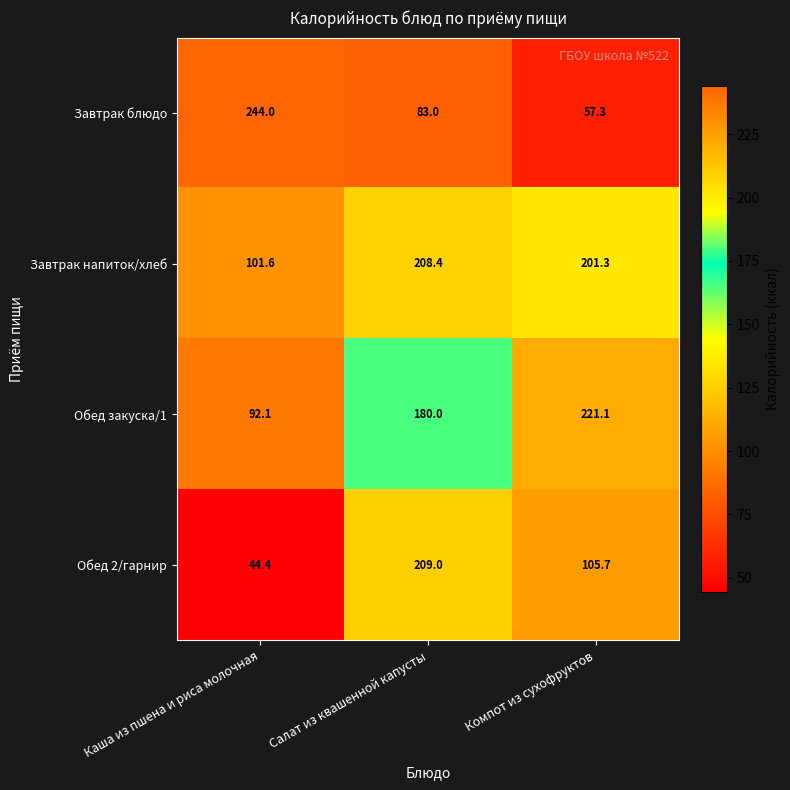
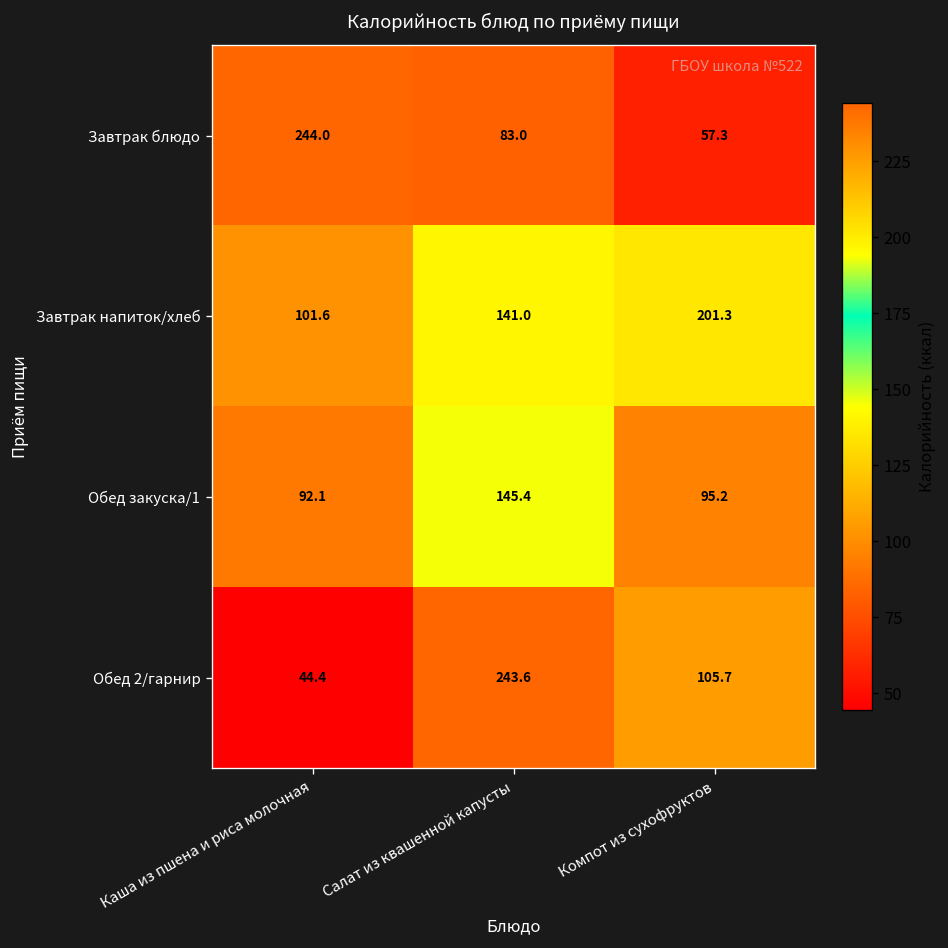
  {
    "Завтрак блюдо": {
      "Каша из пшена и риса молочная": 244.0,
      "Салат из квашенной капусты": 83.0
    },
    "Завтрак напиток/хлеб": {
      "Каша из пшена и риса молочная": 101.6,
-     "Салат из квашенной капусты": 208.4,
+     "Салат из квашенной капусты": 141.0,
      "Компот из сухофруктов": 201.3
    },
    "Обед закуска/1": {
      "Каша из пшена и риса молочная": 92.1,
-     "Салат из квашенной капусты": 180.0,
-     "Компот из сухофруктов": 221.1
+     "Салат из квашенной капусты": 145.4,
+     "Компот из сухофруктов": 95.2
    },
    "Обед 2/гарнир": {
      "Каша из пшена и риса молочная": 44.4,
-     "Салат из квашенной капусты": 209.0,
+     "Салат из квашенной капусты": 243.6,
      "Компот из сухофруктов": 105.7
    }
  }
